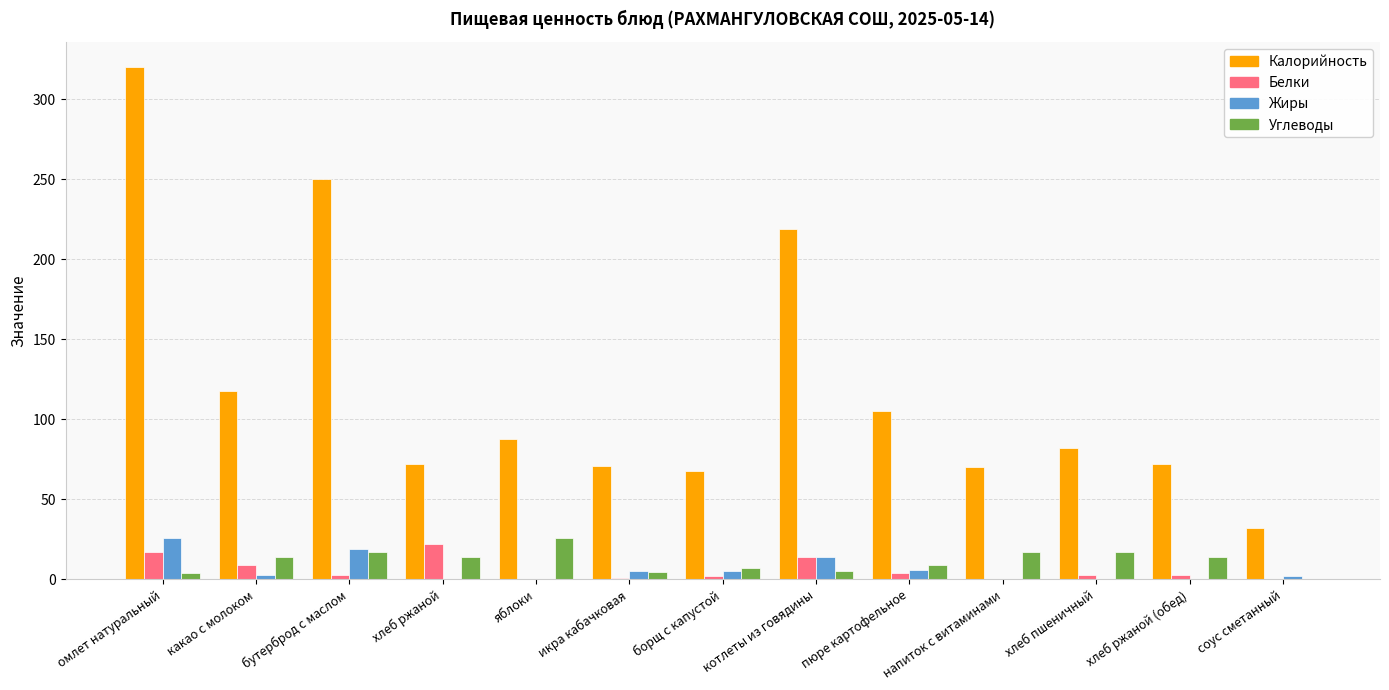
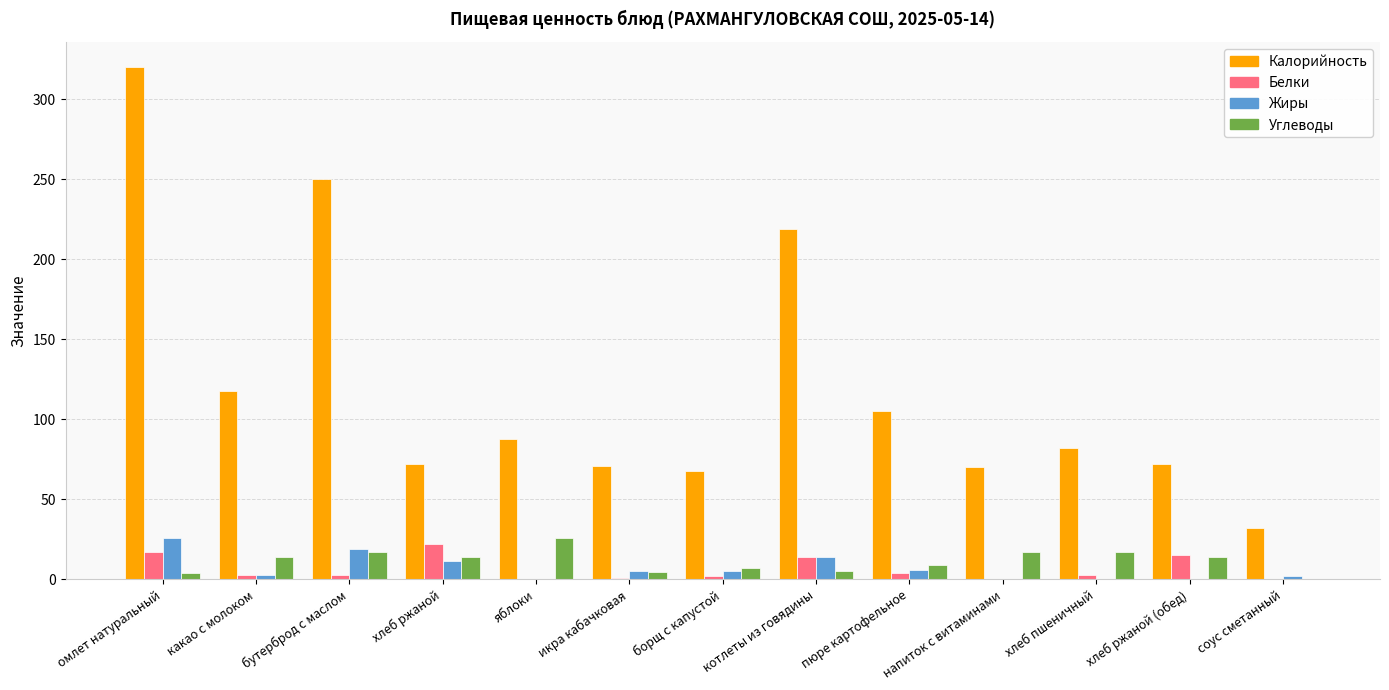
  {
    "Калорийность": {
      "омлет натуральный": 320,
      "какао с молоком": 118,
      "бутерброд с маслом": 250,
      "хлеб ржаной": 72,
      "яблоки": 88,
      "икра кабачковая": 71,
      "борщ с капустой": 68,
      "котлеты из говядины": 219,
      "пюре картофельное": 105,
      "напиток с витаминами": 70,
      "хлеб пшеничный": 82,
      "хлеб ржаной (обед)": 72,
      "соус сметанный": 32
    },
    "Белки": {
      "омлет натуральный": 17,
-     "какао с молоком": 9,
+     "какао с молоком": 3,
      "бутерброд с маслом": 3,
      "хлеб ржаной": 22,
      "яблоки": 0,
      "борщ с капустой": 2,
      "котлеты из говядины": 14,
      "пюре картофельное": 4,
      "напиток с витаминами": 0,
      "хлеб пшеничный": 3,
-     "хлеб ржаной (обед)": 3
+     "хлеб ржаной (обед)": 15
    },
    "Жиры": {
      "омлет натуральный": 26,
      "какао с молоком": 3,
      "бутерброд с маслом": 19,
-     "хлеб ржаной": 1,
+     "хлеб ржаной": 11,
      "яблоки": 0,
      "икра кабачковая": 5,
      "борщ с капустой": 5,
      "котлеты из говядины": 14,
      "пюре картофельное": 6,
      "напиток с витаминами": 0,
      "соус сметанный": 2
    },
    "Углеводы": {
      "омлет натуральный": 4,
      "какао с молоком": 14,
      "бутерброд с маслом": 17,
      "хлеб ржаной": 14,
      "яблоки": 26,
      "икра кабачковая": 5,
      "борщ с капустой": 7,
      "котлеты из говядины": 5,
      "пюре картофельное": 9,
      "напиток с витаминами": 17,
      "хлеб пшеничный": 17,
      "хлеб ржаной (обед)": 14
    }
  }
